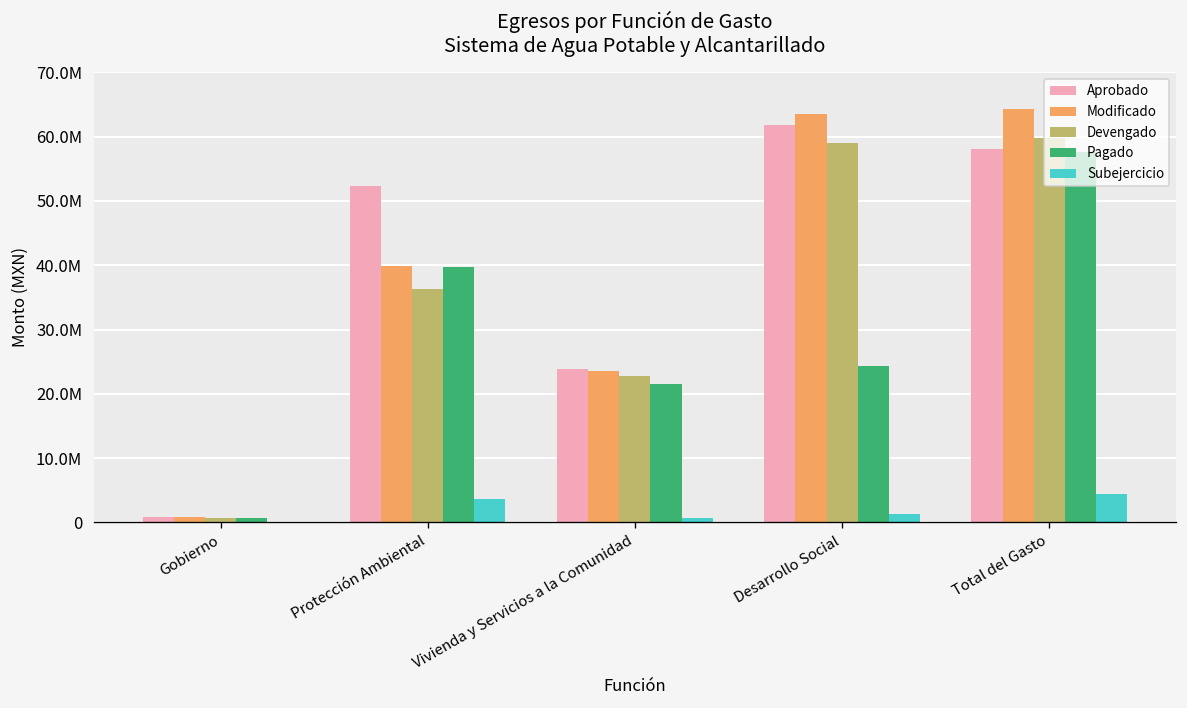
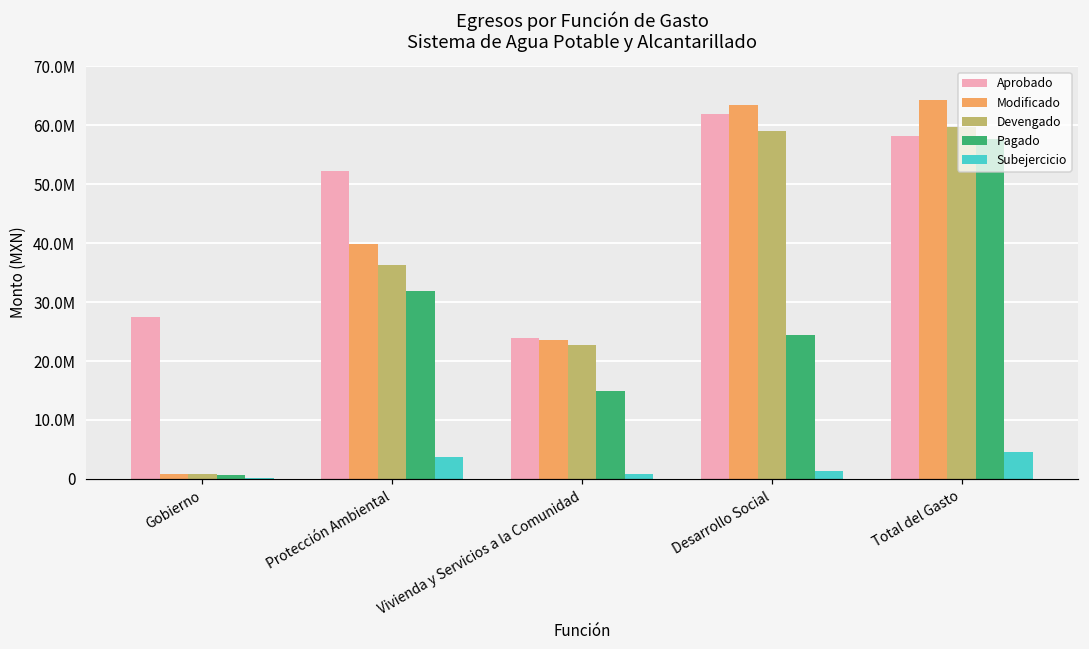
  {
    "Aprobado": {
-     "Gobierno": 1000000,
+     "Gobierno": 27000000,
      "Protección Ambiental": 52000000,
      "Vivienda y Servicios a la Comunidad": 24000000,
      "Desarrollo Social": 62000000,
      "Total del Gasto": 58000000
    },
    "Pagado": {
      "Gobierno": 1000000,
-     "Protección Ambiental": 40000000,
-     "Vivienda y Servicios a la Comunidad": 22000000,
+     "Protección Ambiental": 32000000,
+     "Vivienda y Servicios a la Comunidad": 15000000,
      "Desarrollo Social": 24000000
    },
    "Subejercicio": {
      "Protección Ambiental": 4000000,
      "Vivienda y Servicios a la Comunidad": 1000000,
      "Desarrollo Social": 1000000,
      "Total del Gasto": 4000000
    }
  }
